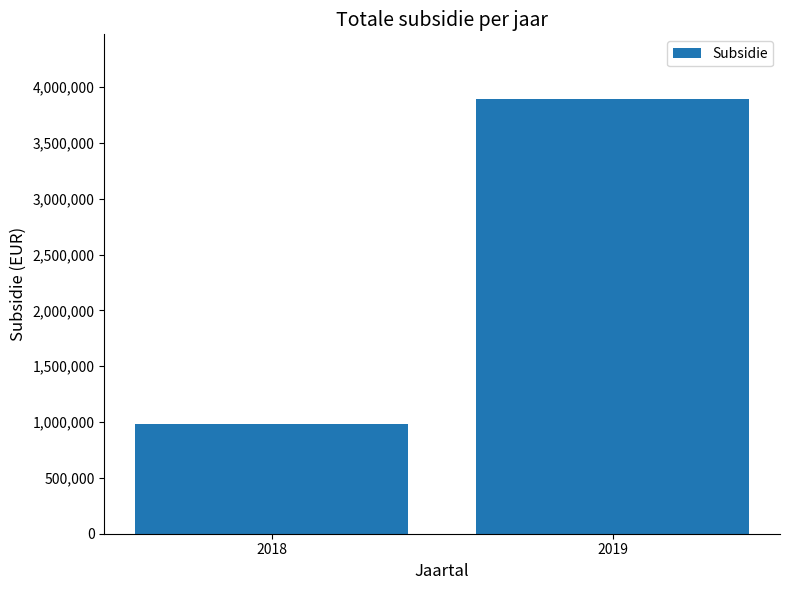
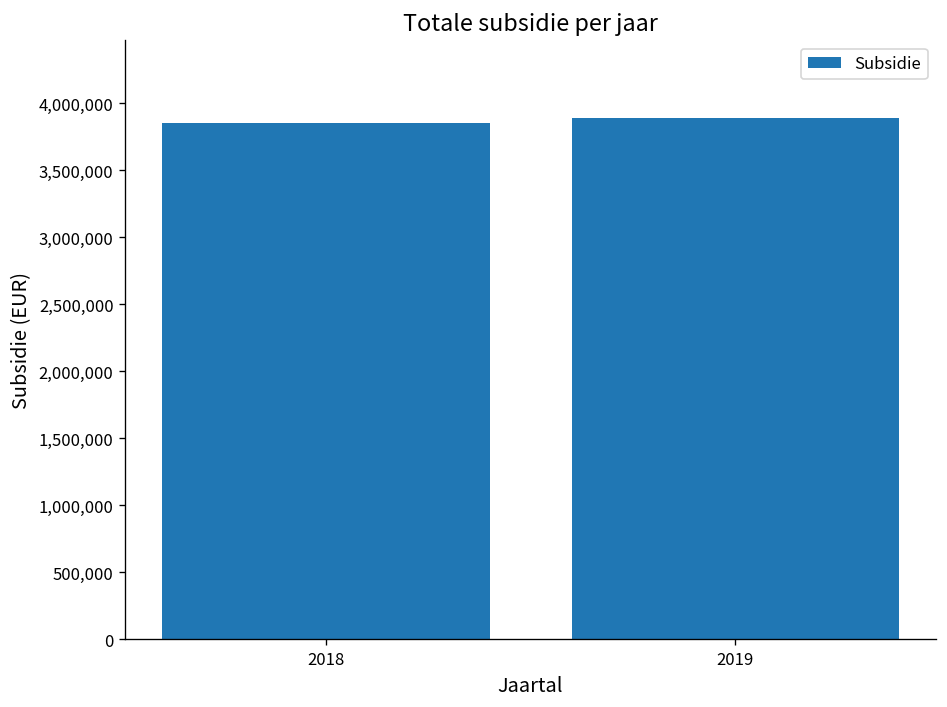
  {
-   "2018": "990,000",
+   "2018": "3,850,000",
    "2019": "3,890,000"
  }
